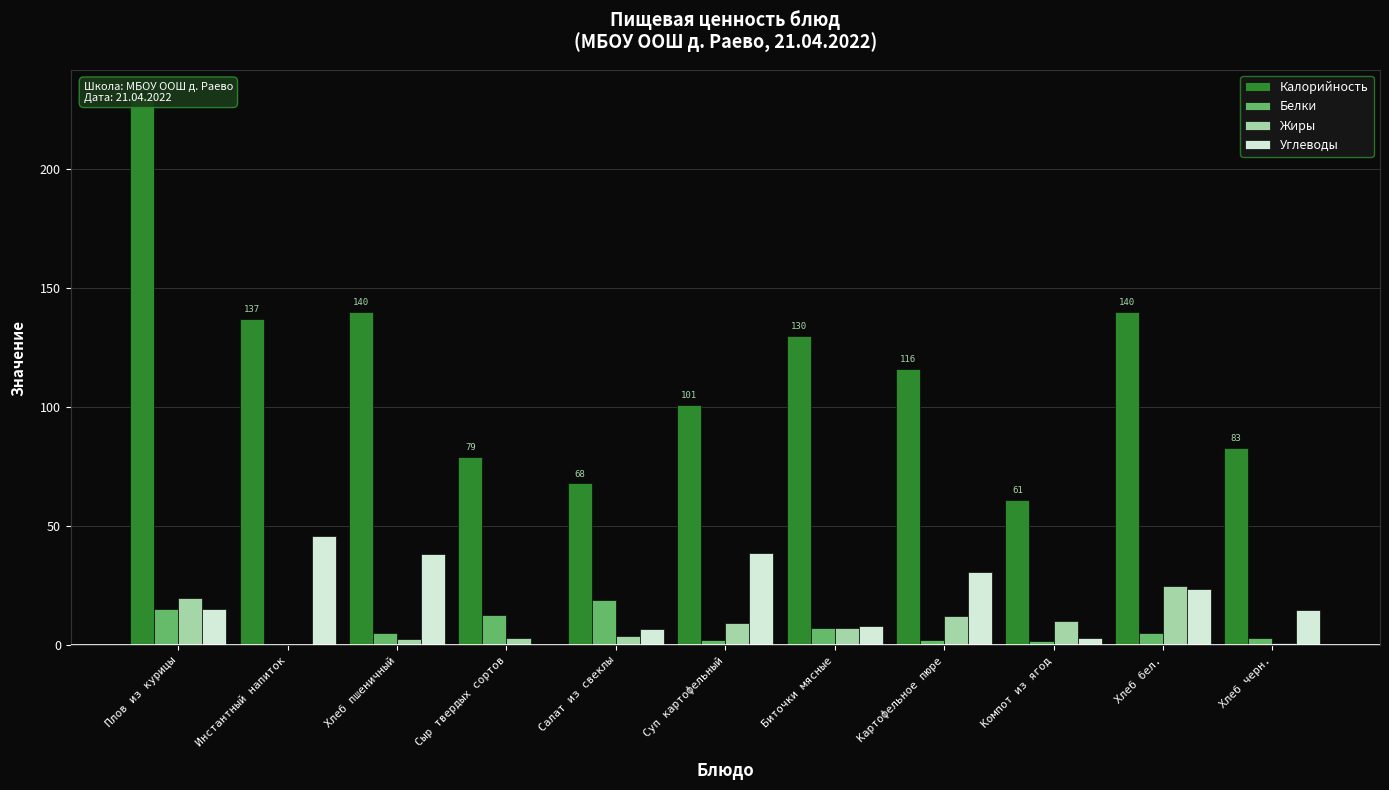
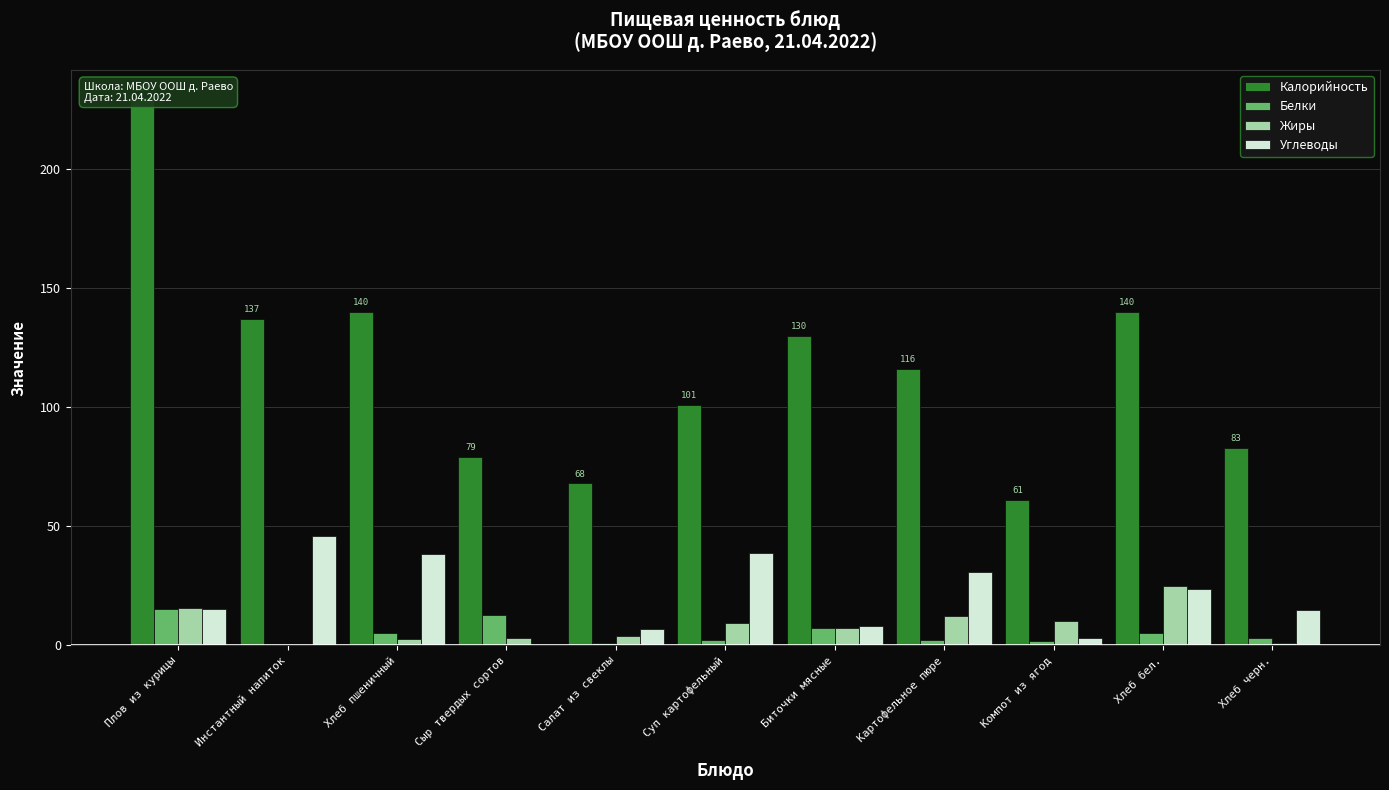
  {
    "Калорийность": {
      "Инстантный напиток": 137,
      "Хлеб пшеничный": 140,
      "Сыр твердых сортов": 79,
      "Салат из свеклы": 68,
      "Суп картофельный": 101,
      "Биточки мясные": 130,
      "Картофельное пюре": 116,
      "Компот из ягод": 61,
      "Хлеб бел.": 140,
      "Хлеб черн.": 83
    },
    "Белки": {
      "Плов из курицы": 15,
      "Инстантный напиток": 0,
      "Хлеб пшеничный": 5,
      "Сыр твердых сортов": 13,
-     "Салат из свеклы": 19,
+     "Салат из свеклы": 1,
      "Суп картофельный": 2,
      "Биточки мясные": 8,
      "Картофельное пюре": 2,
      "Компот из ягод": 2,
      "Хлеб бел.": 5,
      "Хлеб черн.": 3
    },
    "Жиры": {
-     "Плов из курицы": 20,
+     "Плов из курицы": 16,
      "Инстантный напиток": 0,
      "Хлеб пшеничный": 3,
      "Сыр твердых сортов": 3,
      "Салат из свеклы": 4,
      "Суп картофельный": 9,
      "Биточки мясные": 7,
      "Картофельное пюре": 12,
      "Компот из ягод": 10,
      "Хлеб бел.": 25,
      "Хлеб черн.": 1
    },
    "Углеводы": {
      "Плов из курицы": 15,
      "Инстантный напиток": 46,
      "Хлеб пшеничный": 38,
      "Сыр твердых сортов": 0,
      "Салат из свеклы": 7,
      "Суп картофельный": 39,
      "Биточки мясные": 8,
      "Картофельное пюре": 31,
      "Компот из ягод": 3,
      "Хлеб бел.": 24,
      "Хлеб черн.": 15
    }
  }
